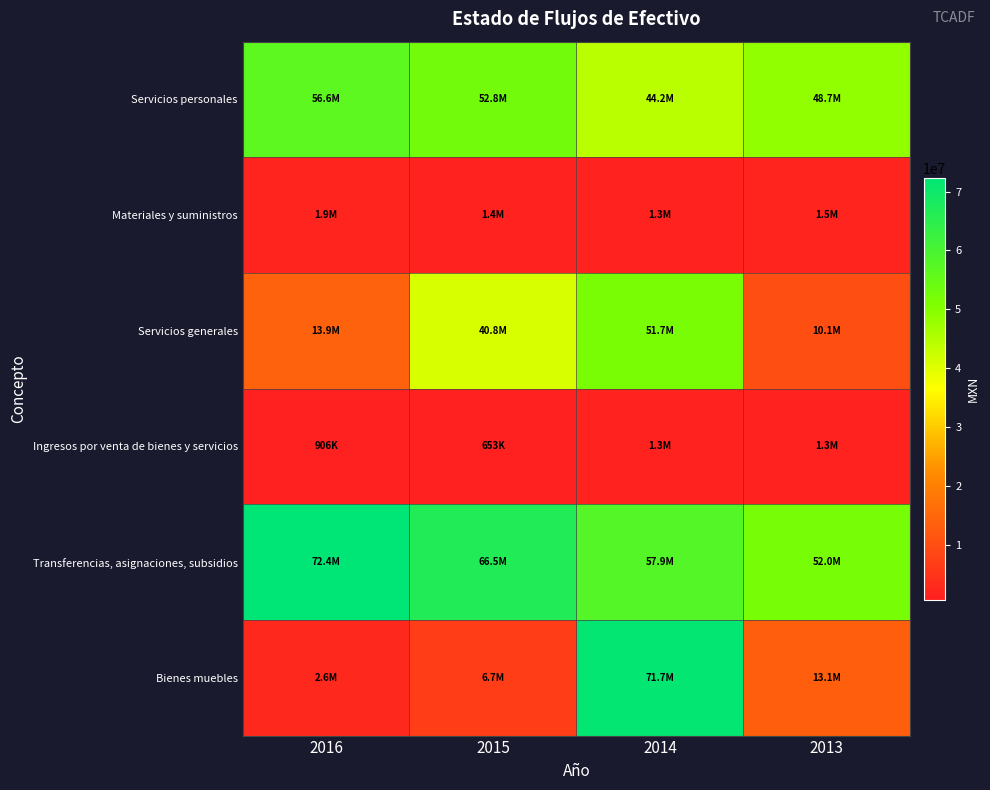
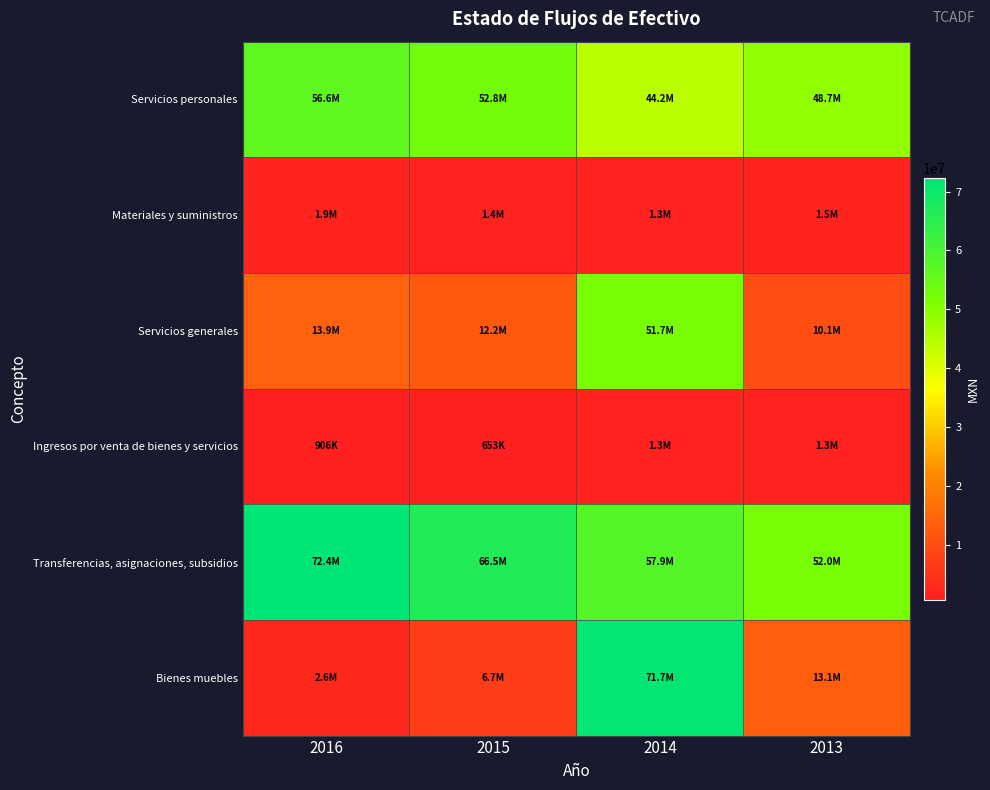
  {
    "Servicios personales": {
      "2016": "56.6M",
      "2015": "52.8M",
      "2014": "44.2M",
      "2013": "48.7M"
    },
    "Materiales y suministros": {
      "2016": "1.9M",
      "2015": "1.4M",
      "2014": "1.3M",
      "2013": "1.5M"
    },
    "Servicios generales": {
      "2016": "13.9M",
-     "2015": "40.8M",
+     "2015": "12.2M",
      "2014": "51.7M",
      "2013": "10.1M"
    },
    "Ingresos por venta de bienes y servicios": {
      "2016": "906K",
      "2015": "653K",
      "2014": "1.3M",
      "2013": "1.3M"
    },
    "Transferencias, asignaciones, subsidios": {
      "2016": "72.4M",
      "2015": "66.5M",
      "2014": "57.9M",
      "2013": "52.0M"
    },
    "Bienes muebles": {
      "2016": "2.6M",
      "2015": "6.7M",
      "2014": "71.7M",
      "2013": "13.1M"
    }
  }
